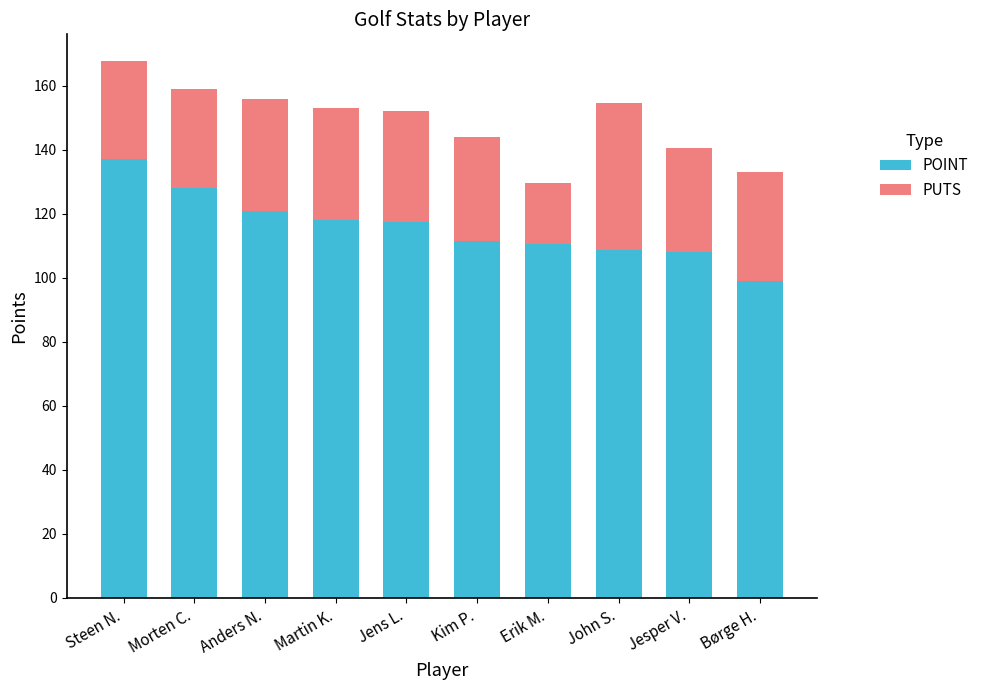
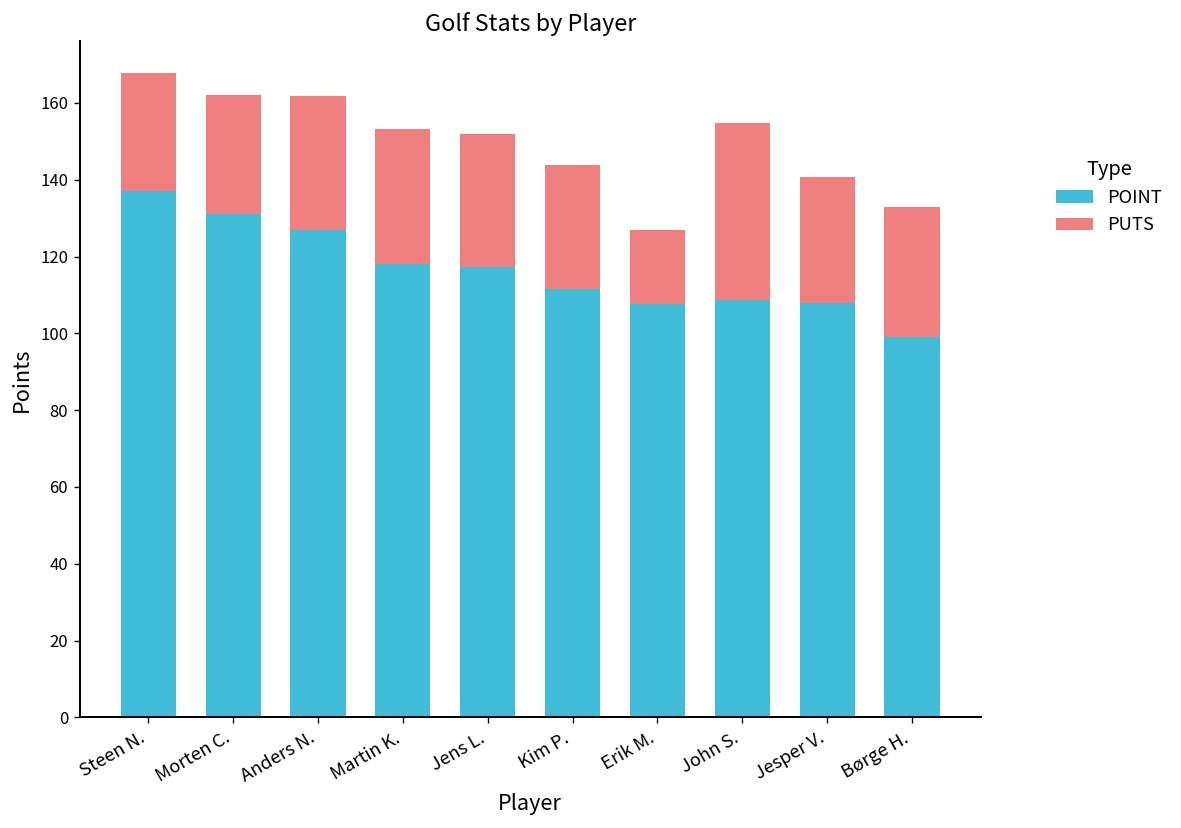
  {
    "POINT": {
      "Steen N.": 137,
-     "Morten C.": 128,
-     "Anders N.": 121,
+     "Morten C.": 131,
+     "Anders N.": 127,
      "Martin K.": 118,
      "Jens L.": 117,
      "Kim P.": 112,
-     "Erik M.": 111,
+     "Erik M.": 108,
      "John S.": 109,
      "Jesper V.": 108,
      "Børge H.": 99
    },
    "PUTS": {
      "Steen N.": 31,
      "Morten C.": 31,
      "Anders N.": 35,
      "Martin K.": 35,
      "Jens L.": 35,
      "Kim P.": 32,
      "Erik M.": 19,
      "John S.": 46,
      "Jesper V.": 33,
      "Børge H.": 34
    }
  }
